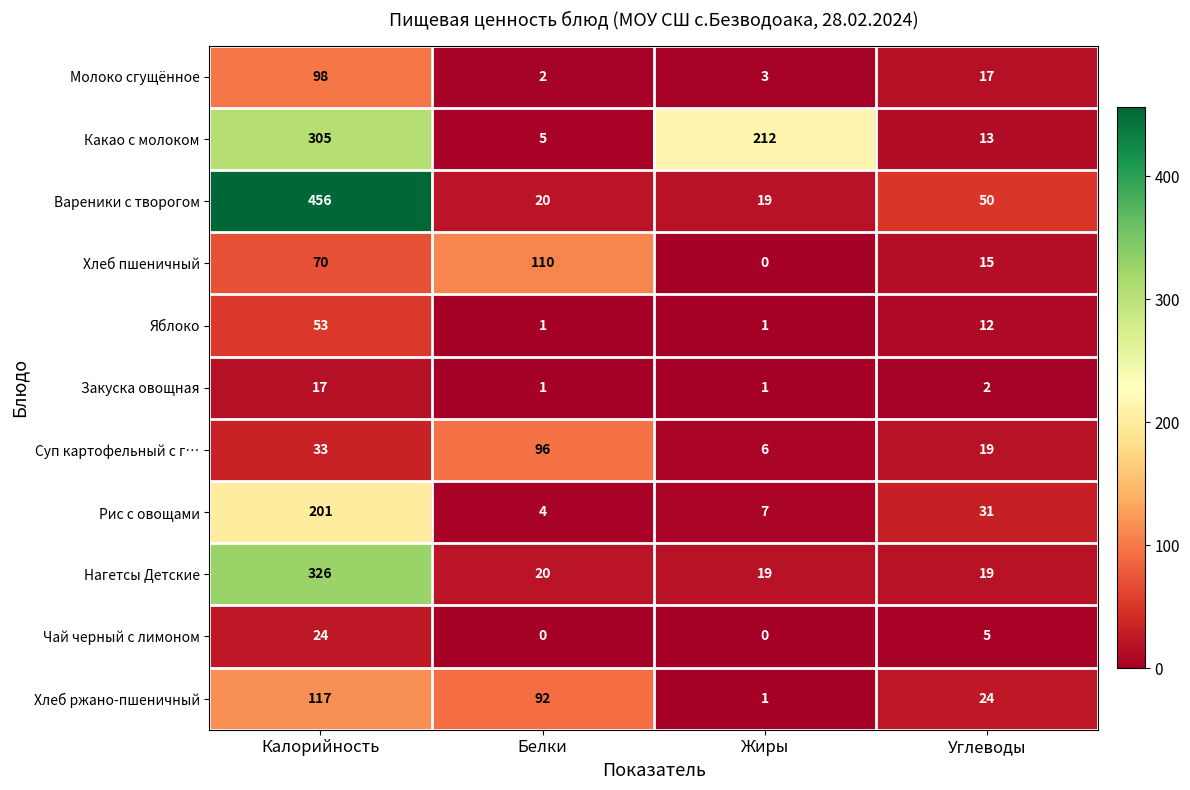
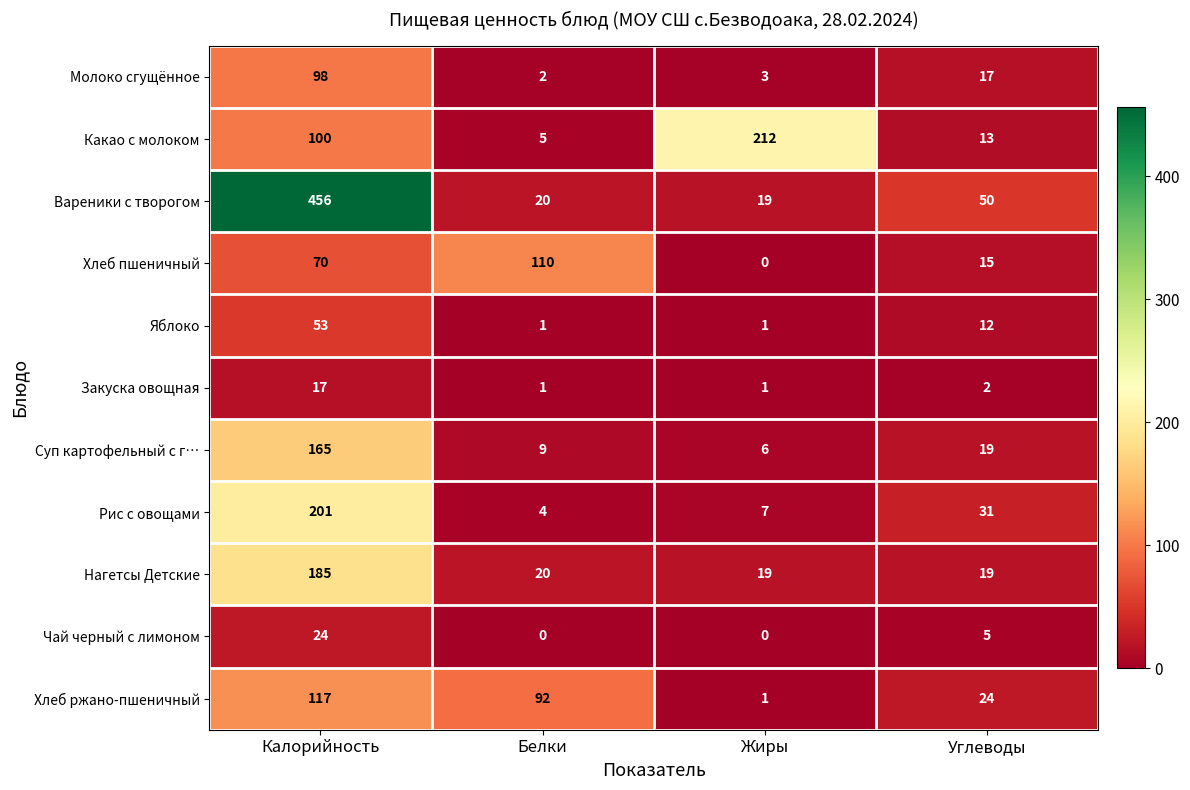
  {
    "Молоко сгущённое": {
      "Калорийность": 98,
      "Белки": 2,
      "Жиры": 3,
      "Углеводы": 17
    },
    "Какао с молоком": {
-     "Калорийность": 305,
+     "Калорийность": 100,
      "Белки": 5,
      "Жиры": 212,
      "Углеводы": 13
    },
    "Вареники с творогом": {
      "Калорийность": 456,
      "Белки": 20,
      "Жиры": 19,
      "Углеводы": 50
    },
    "Хлеб пшеничный": {
      "Калорийность": 70,
      "Белки": 110,
      "Жиры": 0,
      "Углеводы": 15
    },
    "Яблоко": {
      "Калорийность": 53,
      "Белки": 1,
      "Жиры": 1,
      "Углеводы": 12
    },
    "Закуска овощная": {
      "Калорийность": 17,
      "Белки": 1,
      "Жиры": 1,
      "Углеводы": 2
    },
    "Суп картофельный с г…": {
-     "Калорийность": 33,
-     "Белки": 96,
+     "Калорийность": 165,
+     "Белки": 9,
      "Жиры": 6,
      "Углеводы": 19
    },
    "Рис с овощами": {
      "Калорийность": 201,
      "Белки": 4,
      "Жиры": 7,
      "Углеводы": 31
    },
    "Нагетсы Детские": {
-     "Калорийность": 326,
+     "Калорийность": 185,
      "Белки": 20,
      "Жиры": 19,
      "Углеводы": 19
    },
    "Чай черный с лимоном": {
      "Калорийность": 24,
      "Белки": 0,
      "Жиры": 0,
      "Углеводы": 5
    },
    "Хлеб ржано-пшеничный": {
      "Калорийность": 117,
      "Белки": 92,
      "Жиры": 1,
      "Углеводы": 24
    }
  }
